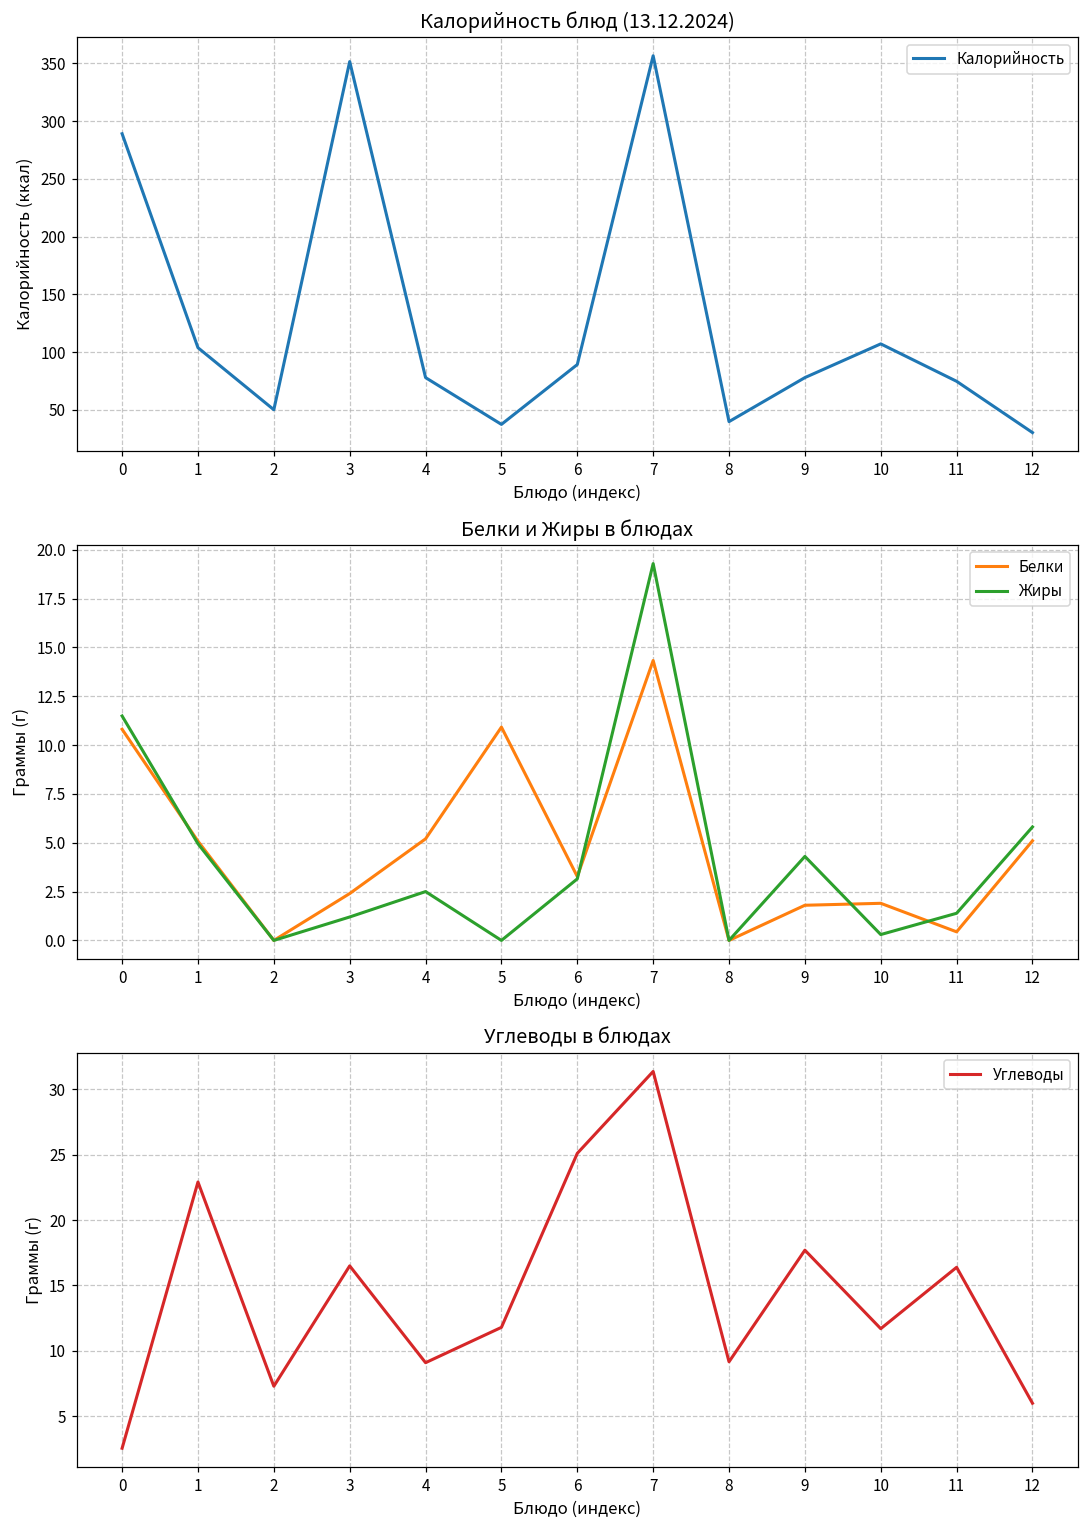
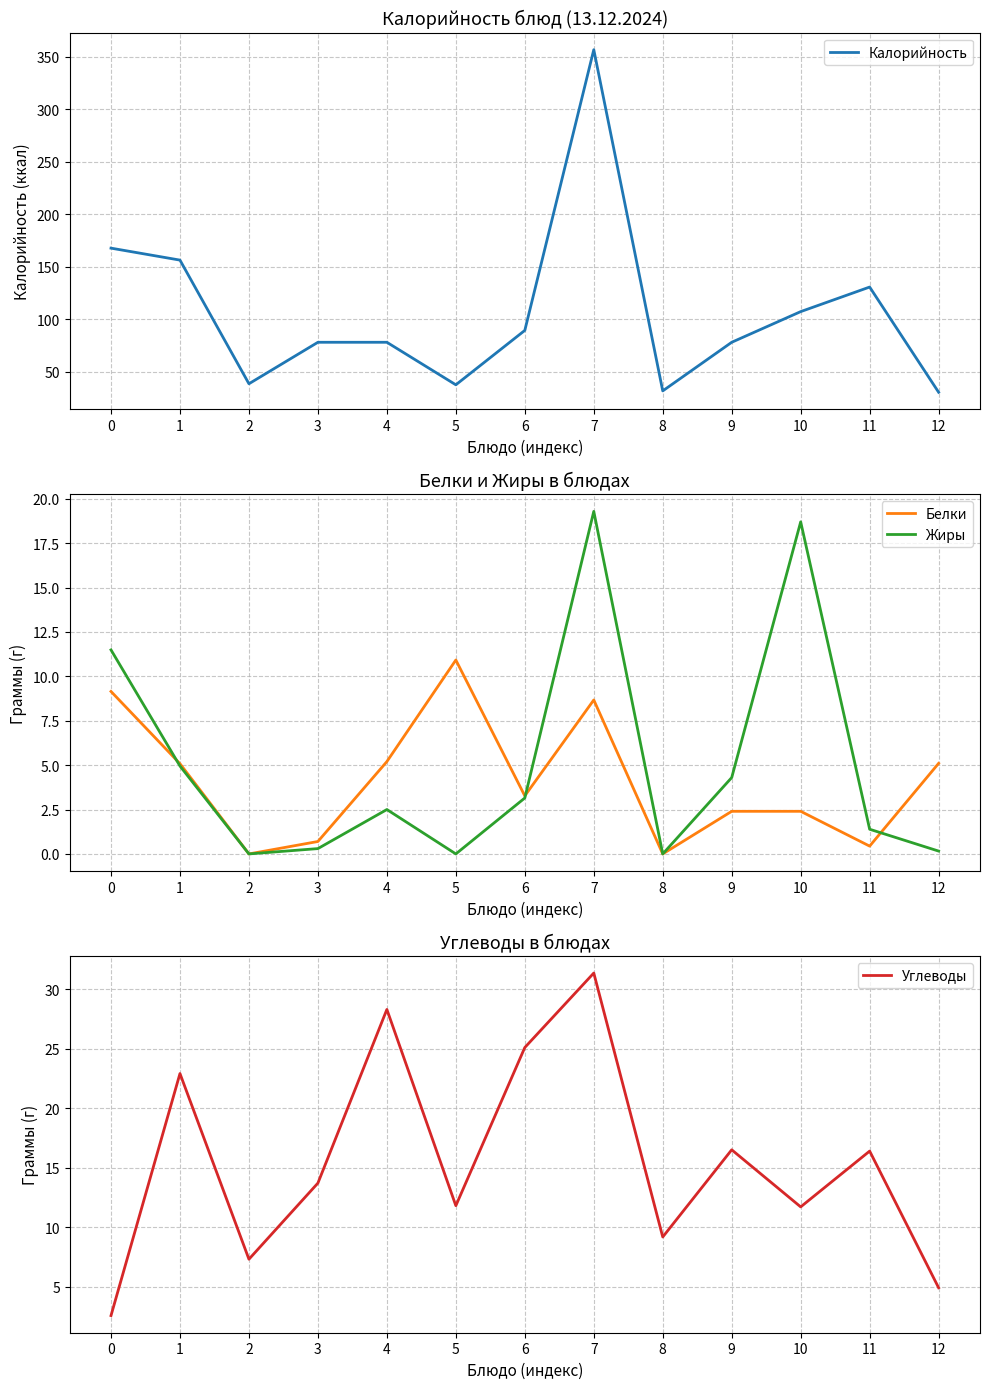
  {
    "Калорийность блюд (13.12.2024)": {
-     "0": 289,
-     "1": 104,
-     "2": 50,
-     "3": 352,
+     "0": 168,
+     "1": 156,
+     "2": 39,
+     "3": 78,
      "4": 78,
      "5": 38,
      "6": 89,
      "7": 357,
-     "8": 40,
+     "8": 32,
      "9": 78,
      "10": 107,
-     "11": 75,
+     "11": 131,
      "12": 30
    },
    "Белки и Жиры в блюдах": {
      "Белки": {
-       "0": 10.8,
-       "3": 2.4,
+       "0": 9.2,
+       "3": 0.7,
        "4": 5.2,
        "5": 10.9,
-       "7": 14.3,
-       "9": 1.8,
-       "10": 1.9,
+       "7": 8.7,
+       "9": 2.4,
+       "10": 2.4,
        "11": 0.4,
        "12": 5.1
      },
      "Жиры": {
        "0": 11.5,
-       "3": 1.2,
+       "3": 0.3,
        "4": 2.5,
        "5": 0.0,
        "7": 19.3,
        "9": 4.3,
-       "10": 0.3,
+       "10": 18.7,
        "11": 1.4,
-       "12": 5.8
+       "12": 0.2
      }
    },
    "Углеводы в блюдах": {
      "0": 2.6,
      "1": 22.9,
      "2": 7.3,
-     "3": 16.5,
-     "4": 9.1,
+     "3": 13.7,
+     "4": 28.3,
      "5": 11.8,
      "6": 25.1,
      "7": 31.4,
      "8": 9.2,
-     "9": 17.7,
+     "9": 16.5,
      "10": 11.7,
      "11": 16.4,
-     "12": 6.0
+     "12": 4.9
    }
  }
